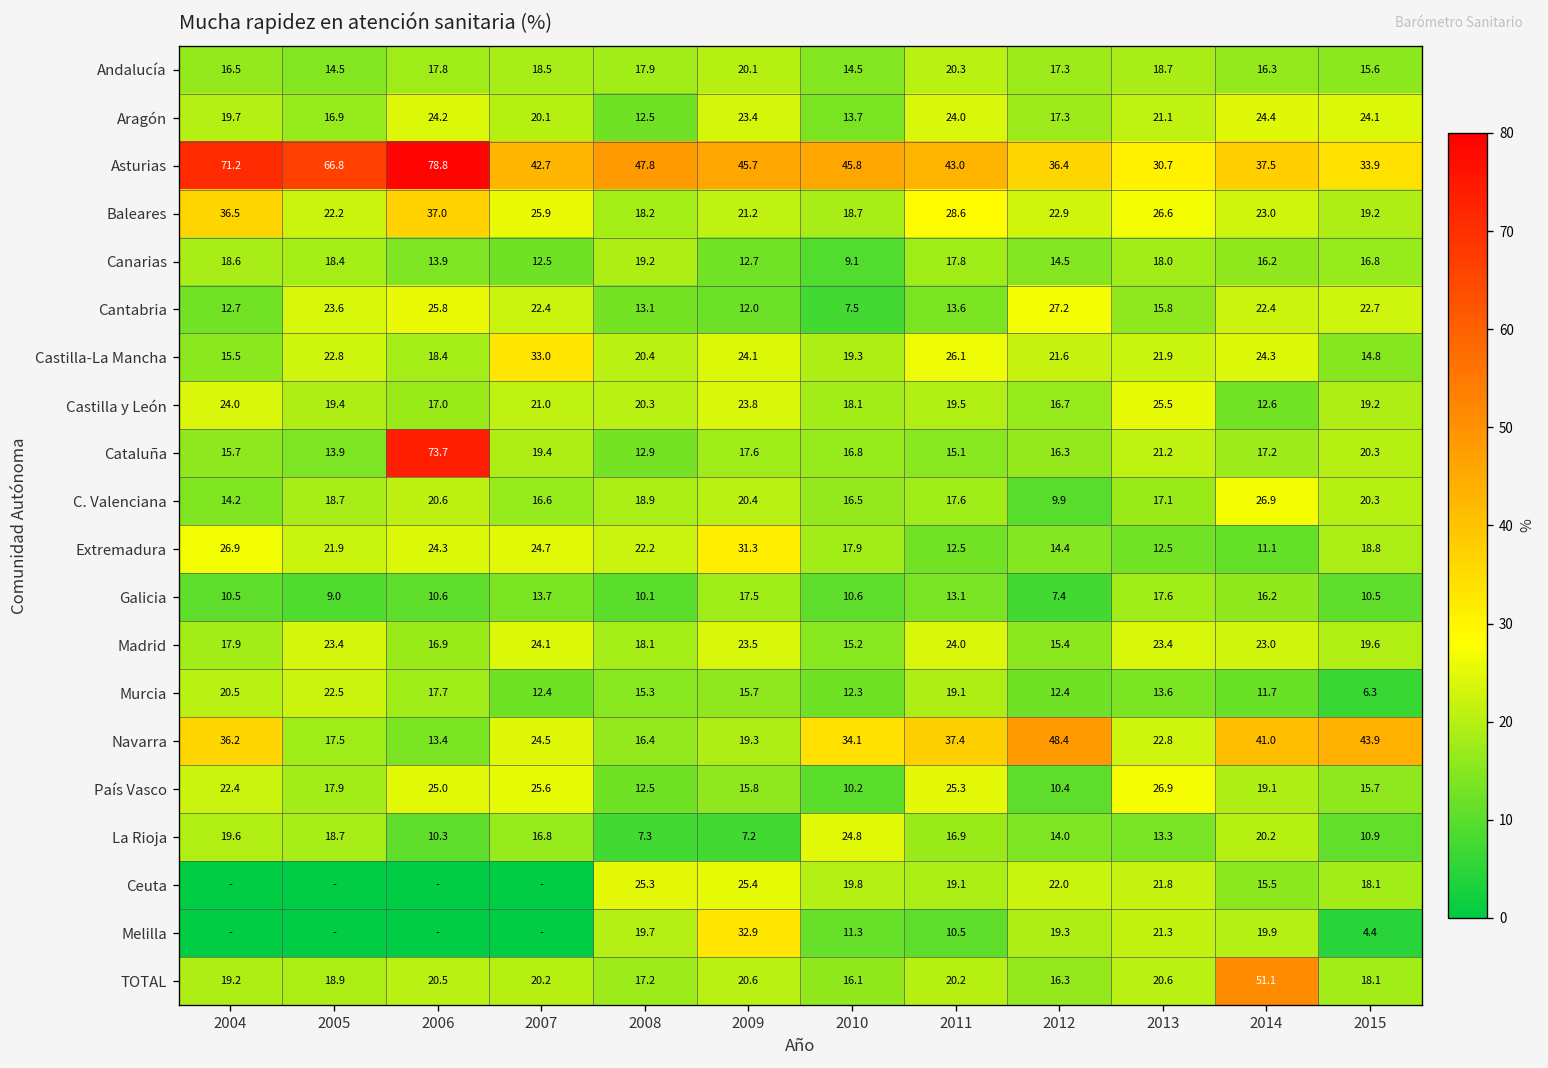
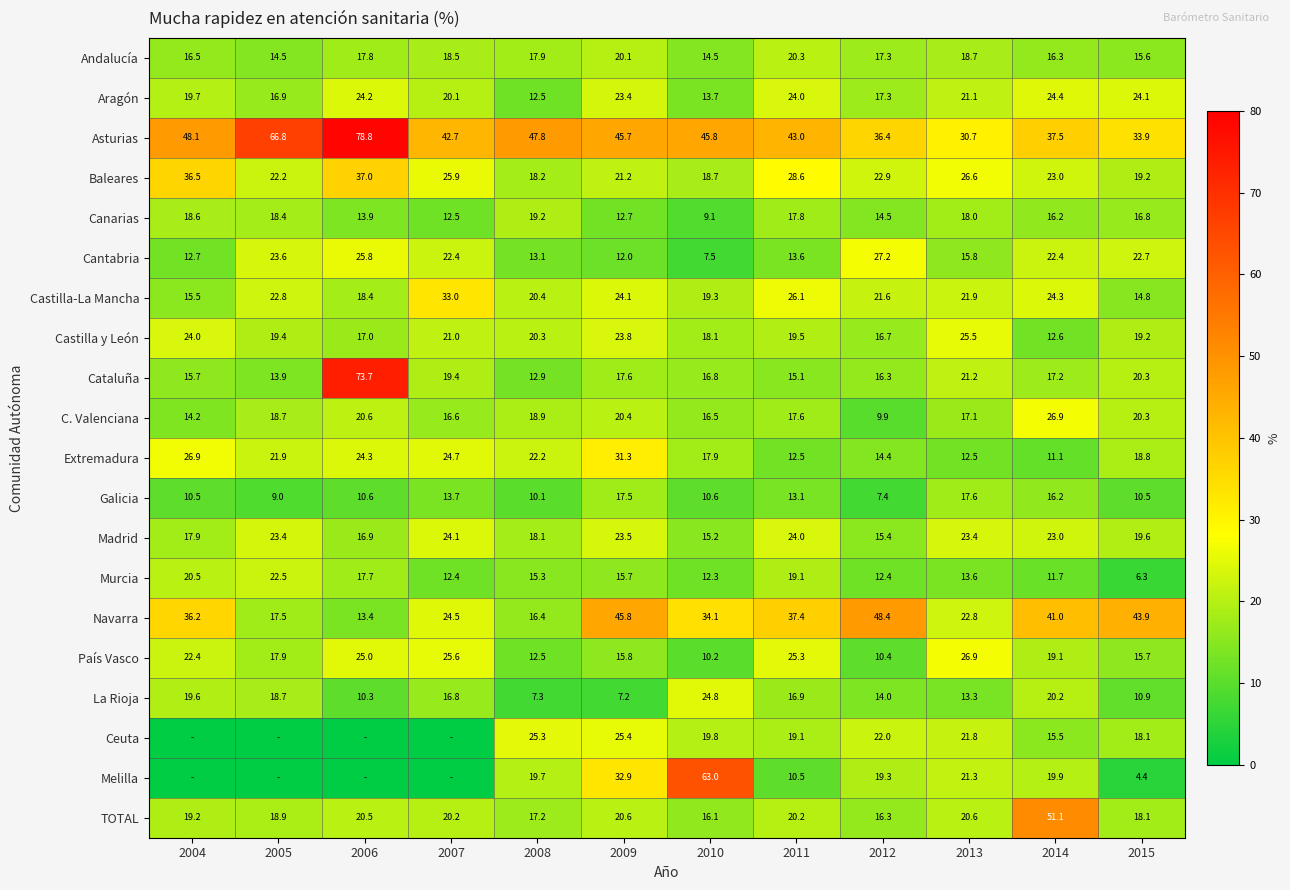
  {
    "Asturias": {
-     "2004": 71.2,
+     "2004": 48.1,
      "2005": 66.8,
      "2006": 78.8,
      "2007": 42.7,
      "2008": 47.8,
      "2009": 45.7,
      "2010": 45.8,
      "2011": 43.0,
      "2012": 36.4,
      "2013": 30.7,
      "2014": 37.5,
      "2015": 33.9
    },
    "Navarra": {
      "2004": 36.2,
      "2005": 17.5,
      "2006": 13.4,
      "2007": 24.5,
      "2008": 16.4,
-     "2009": 19.3,
+     "2009": 45.8,
      "2010": 34.1,
      "2011": 37.4,
      "2012": 48.4,
      "2013": 22.8,
      "2014": 41.0,
      "2015": 43.9
    },
    "Melilla": {
      "2008": 19.7,
      "2009": 32.9,
-     "2010": 11.3,
+     "2010": 63.0,
      "2011": 10.5,
      "2012": 19.3,
      "2013": 21.3,
      "2014": 19.9,
      "2015": 4.4
    }
  }
